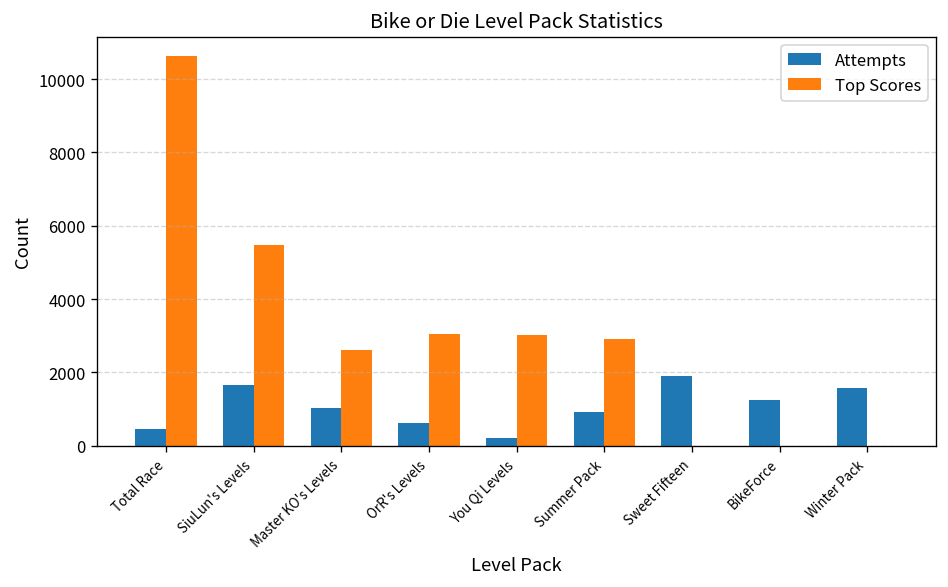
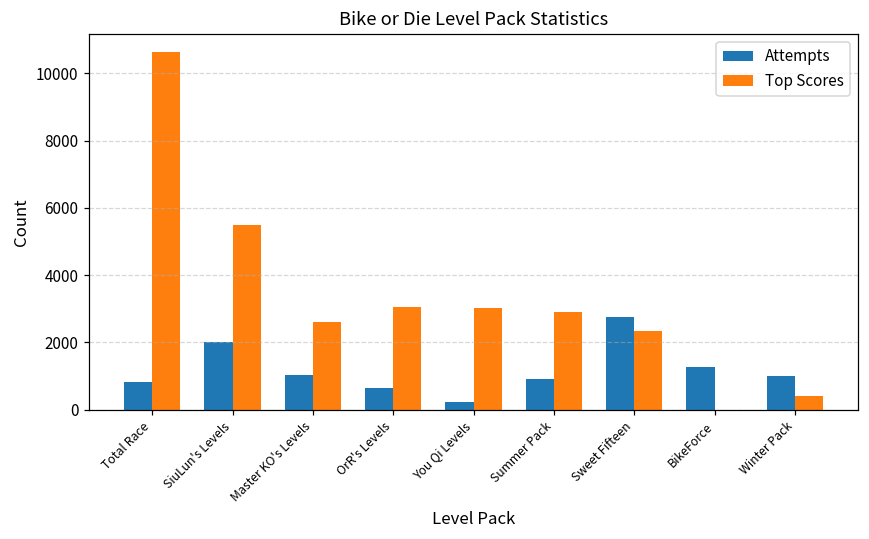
  {
    "Attempts": {
-     "Total Race": 500,
-     "SiuLun's Levels": 1700,
+     "Total Race": 800,
+     "SiuLun's Levels": 2000,
      "Master KO's Levels": 1000,
      "OrR's Levels": 600,
      "You Qi Levels": 200,
      "Summer Pack": 900,
-     "Sweet Fifteen": 1900,
+     "Sweet Fifteen": 2800,
      "BikeForce": 1300,
-     "Winter Pack": 1600
+     "Winter Pack": 1000
    },
    "Top Scores": {
      "Total Race": 10600,
      "SiuLun's Levels": 5500,
      "Master KO's Levels": 2600,
      "OrR's Levels": 3000,
      "You Qi Levels": 3000,
      "Summer Pack": 2900,
-     "Sweet Fifteen": 0,
+     "Sweet Fifteen": 2300,
      "BikeForce": 0,
-     "Winter Pack": 0
+     "Winter Pack": 400
    }
  }
